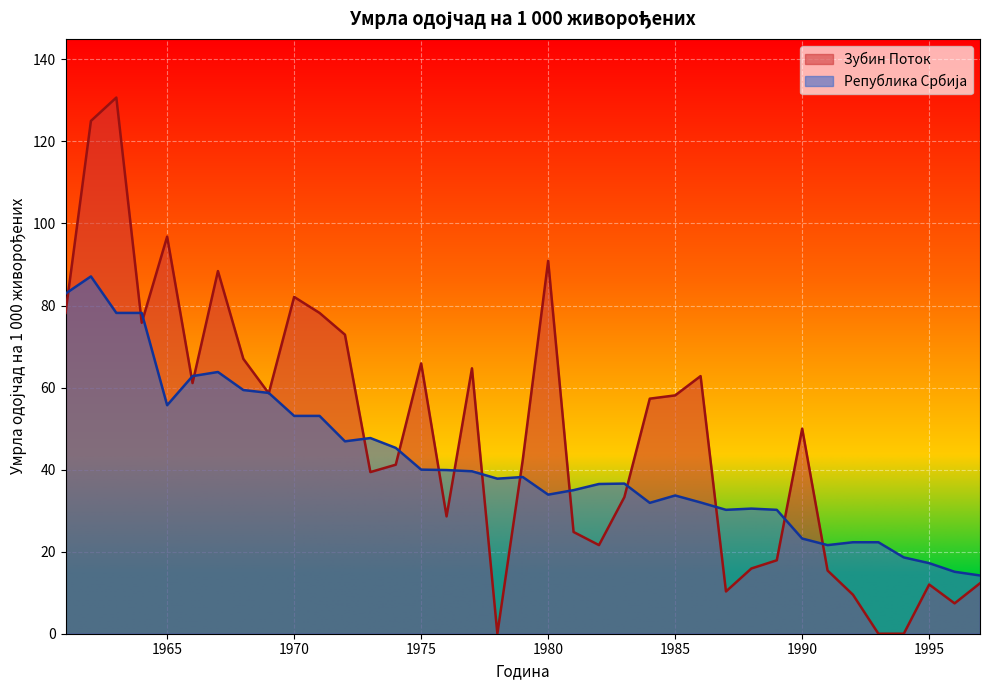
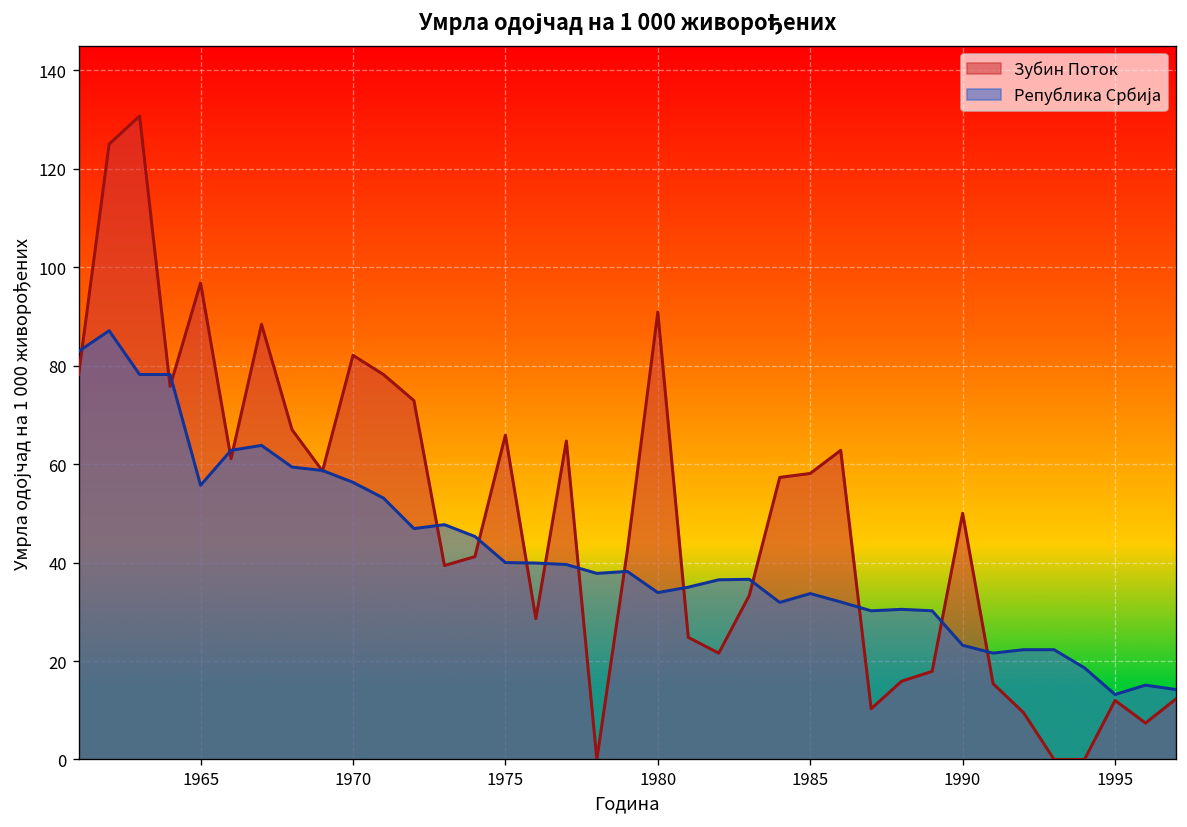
  {
    "Зубин Поток": {
      "1965": 97,
      "1970": 82,
      "1975": 66,
      "1980": 91,
      "1985": 58,
      "1990": 50,
      "1995": 12
    },
    "Република Србија": {
      "1965": 56,
-     "1970": 53,
+     "1970": 56,
      "1975": 40,
      "1980": 34,
      "1985": 34,
      "1990": 23,
-     "1995": 17
+     "1995": 13
    }
  }
